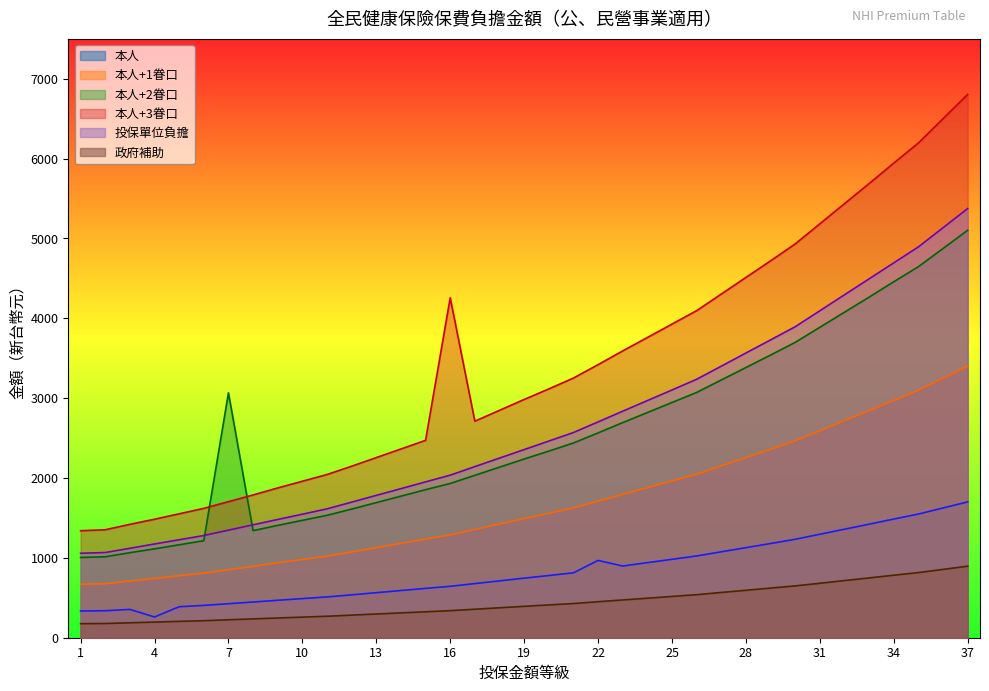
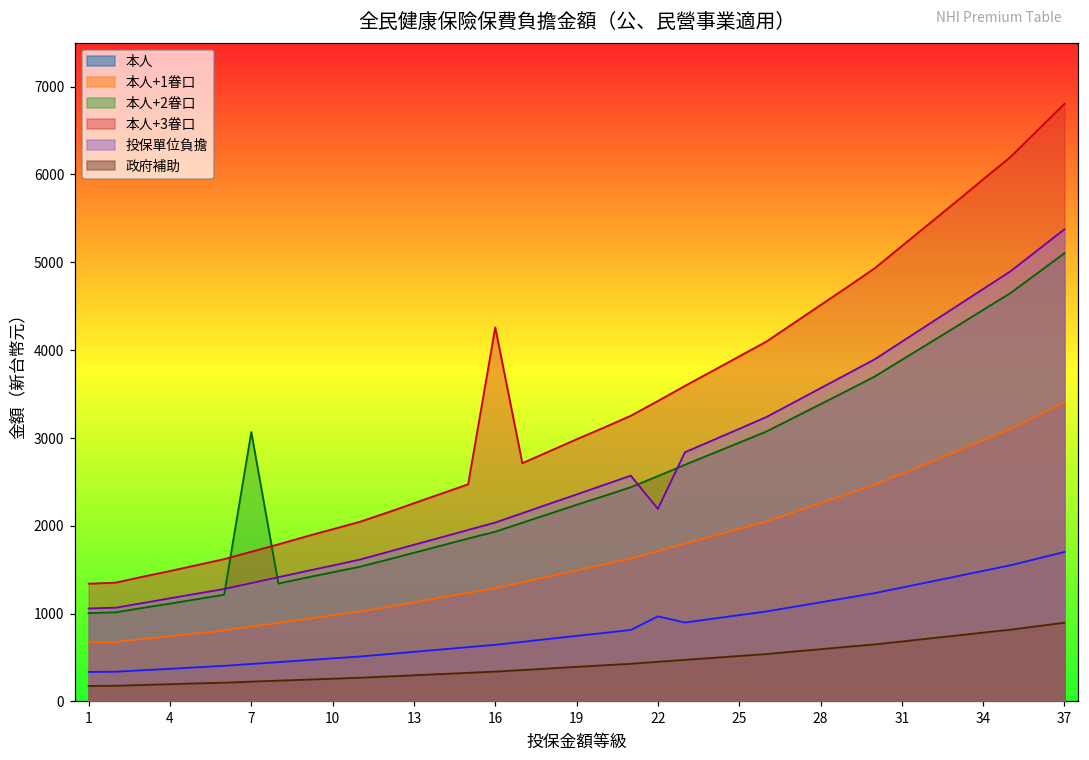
  {
    "本人": {
      "1": 300,
-     "4": 300,
+     "4": 400,
      "7": 400,
      "10": 500,
      "13": 600,
      "16": 600,
      "19": 700,
      "22": 1000,
      "25": 1000,
      "28": 1100,
      "31": 1300,
      "34": 1500,
      "37": 1700
    },
    "本人+1眷口": {
      "1": 700,
      "4": 700,
      "7": 900,
      "10": 1000,
      "13": 1100,
      "16": 1300,
      "19": 1500,
      "22": 1700,
      "25": 2000,
      "28": 2300,
      "31": 2600,
      "34": 3000,
      "37": 3400
    },
    "本人+2眷口": {
      "1": 1000,
      "4": 1100,
      "7": 3100,
      "10": 1500,
      "13": 1700,
      "16": 1900,
      "19": 2200,
      "22": 2600,
      "25": 2900,
      "28": 3400,
      "31": 3900,
      "34": 4500,
      "37": 5100
    },
    "本人+3眷口": {
      "1": 1300,
      "4": 1500,
      "7": 1700,
      "10": 2000,
      "13": 2300,
      "16": 4300,
      "19": 3000,
      "22": 3400,
      "25": 3900,
      "28": 4500,
      "31": 5200,
      "34": 5900,
      "37": 6800
    },
    "投保單位負擔": {
      "1": 1100,
      "4": 1200,
      "7": 1300,
      "10": 1500,
      "13": 1800,
      "16": 2000,
      "19": 2400,
-     "22": 2700,
+     "22": 2200,
      "25": 3100,
      "28": 3600,
      "31": 4100,
      "34": 4700,
      "37": 5400
    },
    "政府補助": {
      "1": 200,
      "4": 200,
      "7": 200,
      "10": 300,
      "13": 300,
      "16": 300,
      "19": 400,
      "22": 500,
      "25": 500,
      "28": 600,
      "31": 700,
      "34": 800,
      "37": 900
    }
  }
